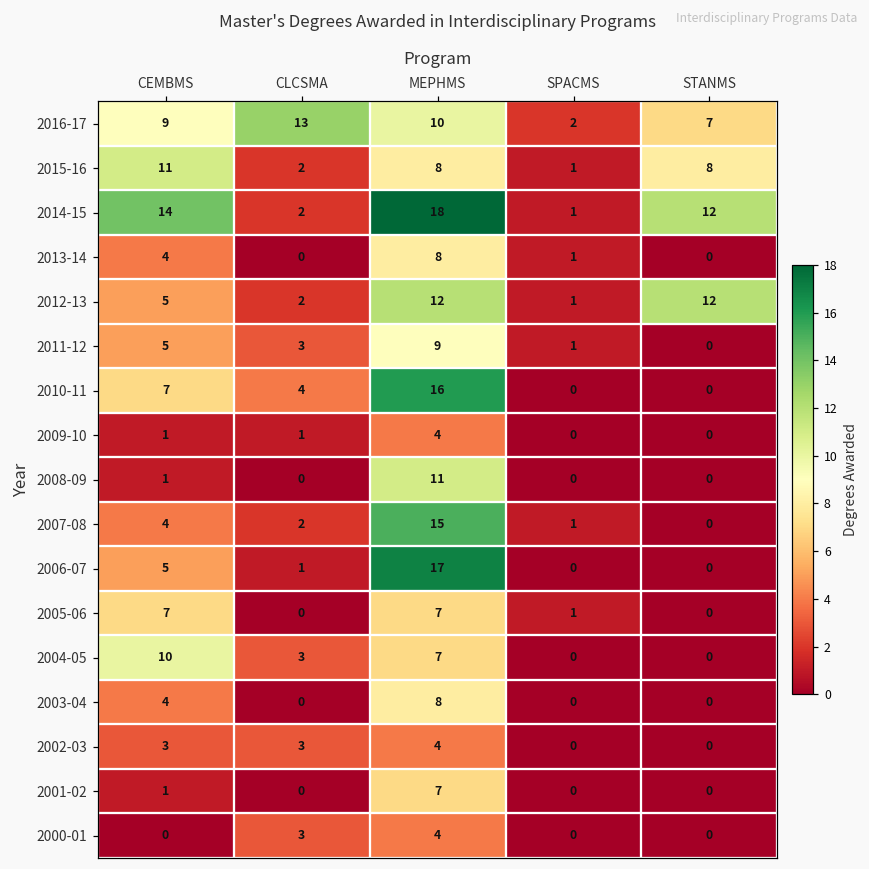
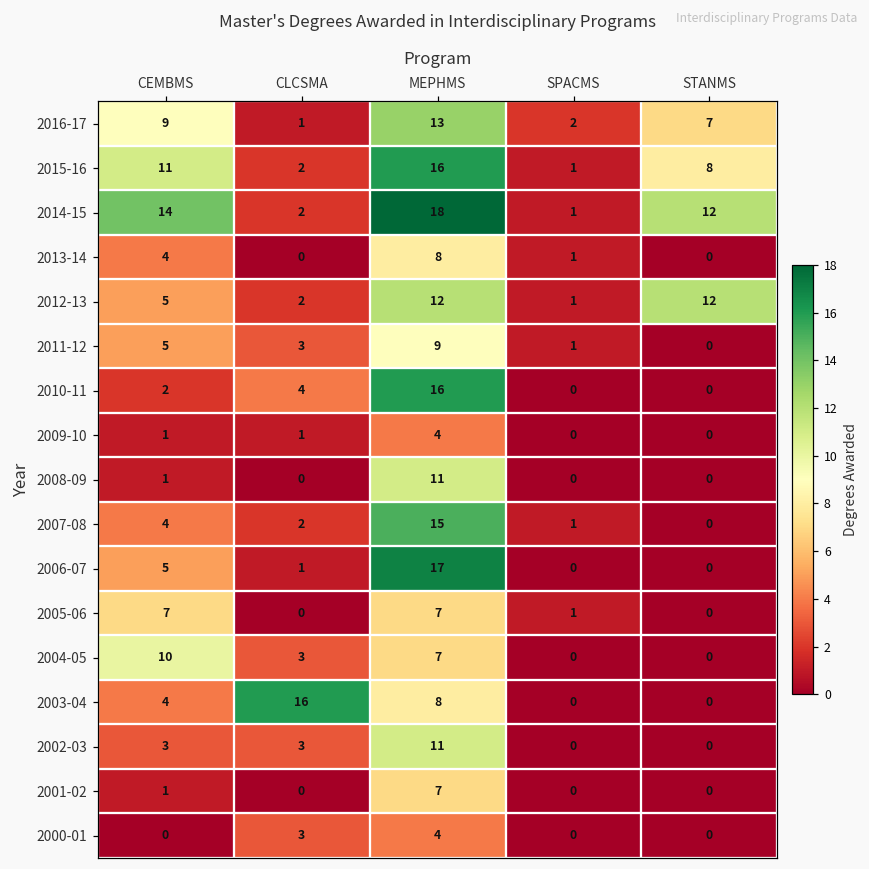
  {
    "2016-17": {
      "CEMBMS": 9,
-     "CLCSMA": 13,
-     "MEPHMS": 10,
+     "CLCSMA": 1,
+     "MEPHMS": 13,
      "SPACMS": 2,
      "STANMS": 7
    },
    "2015-16": {
      "CEMBMS": 11,
      "CLCSMA": 2,
-     "MEPHMS": 8,
+     "MEPHMS": 16,
      "SPACMS": 1,
      "STANMS": 8
    },
    "2014-15": {
      "CEMBMS": 14,
      "CLCSMA": 2,
      "MEPHMS": 18,
      "SPACMS": 1,
      "STANMS": 12
    },
    "2013-14": {
      "CEMBMS": 4,
      "CLCSMA": 0,
      "MEPHMS": 8,
      "SPACMS": 1,
      "STANMS": 0
    },
    "2012-13": {
      "CEMBMS": 5,
      "CLCSMA": 2,
      "MEPHMS": 12,
      "SPACMS": 1,
      "STANMS": 12
    },
    "2011-12": {
      "CEMBMS": 5,
      "CLCSMA": 3,
      "MEPHMS": 9,
      "SPACMS": 1,
      "STANMS": 0
    },
    "2010-11": {
-     "CEMBMS": 7,
+     "CEMBMS": 2,
      "CLCSMA": 4,
      "MEPHMS": 16,
      "SPACMS": 0,
      "STANMS": 0
    },
    "2009-10": {
      "CEMBMS": 1,
      "CLCSMA": 1,
      "MEPHMS": 4,
      "SPACMS": 0,
      "STANMS": 0
    },
    "2008-09": {
      "CEMBMS": 1,
      "CLCSMA": 0,
      "MEPHMS": 11,
      "SPACMS": 0,
      "STANMS": 0
    },
    "2007-08": {
      "CEMBMS": 4,
      "CLCSMA": 2,
      "MEPHMS": 15,
      "SPACMS": 1,
      "STANMS": 0
    },
    "2006-07": {
      "CEMBMS": 5,
      "CLCSMA": 1,
      "MEPHMS": 17,
      "SPACMS": 0,
      "STANMS": 0
    },
    "2005-06": {
      "CEMBMS": 7,
      "CLCSMA": 0,
      "MEPHMS": 7,
      "SPACMS": 1,
      "STANMS": 0
    },
    "2004-05": {
      "CEMBMS": 10,
      "CLCSMA": 3,
      "MEPHMS": 7,
      "SPACMS": 0,
      "STANMS": 0
    },
    "2003-04": {
      "CEMBMS": 4,
-     "CLCSMA": 0,
+     "CLCSMA": 16,
      "MEPHMS": 8,
      "SPACMS": 0,
      "STANMS": 0
    },
    "2002-03": {
      "CEMBMS": 3,
      "CLCSMA": 3,
-     "MEPHMS": 4,
+     "MEPHMS": 11,
      "SPACMS": 0,
      "STANMS": 0
    },
    "2001-02": {
      "CEMBMS": 1,
      "CLCSMA": 0,
      "MEPHMS": 7,
      "SPACMS": 0,
      "STANMS": 0
    },
    "2000-01": {
      "CEMBMS": 0,
      "CLCSMA": 3,
      "MEPHMS": 4,
      "SPACMS": 0,
      "STANMS": 0
    }
  }
